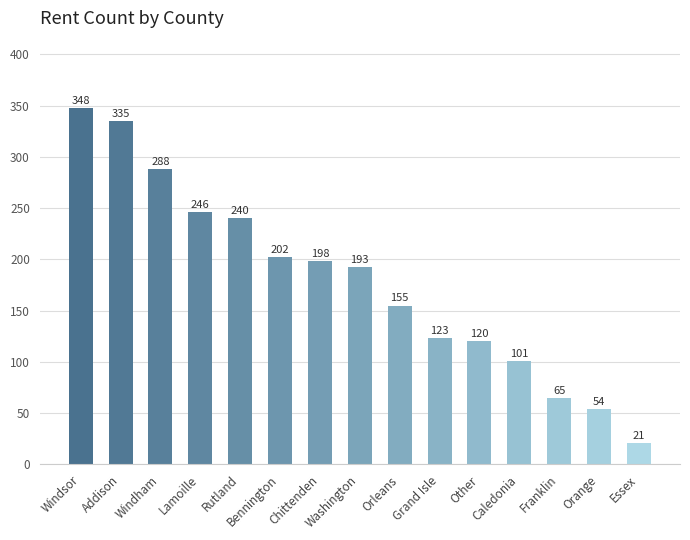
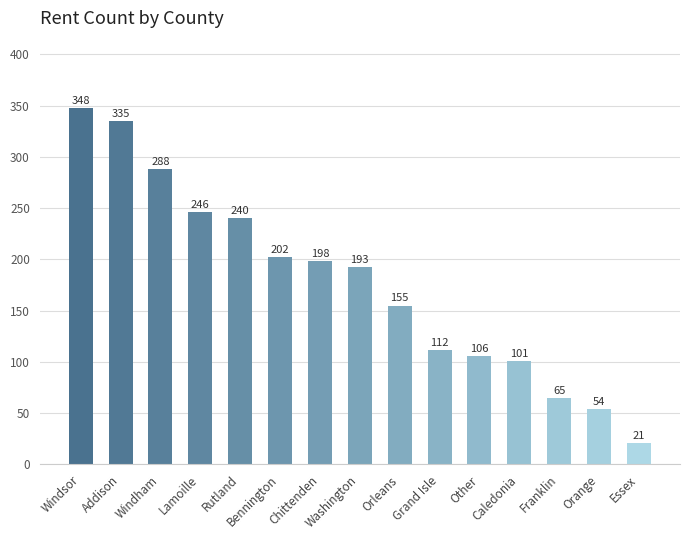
  {
    "Windsor": 348,
    "Addison": 335,
    "Windham": 288,
    "Lamoille": 246,
    "Rutland": 240,
    "Bennington": 202,
    "Chittenden": 198,
    "Washington": 193,
    "Orleans": 155,
-   "Grand Isle": 123,
-   "Other": 120,
+   "Grand Isle": 112,
+   "Other": 106,
    "Caledonia": 101,
    "Franklin": 65,
    "Orange": 54,
    "Essex": 21
  }
